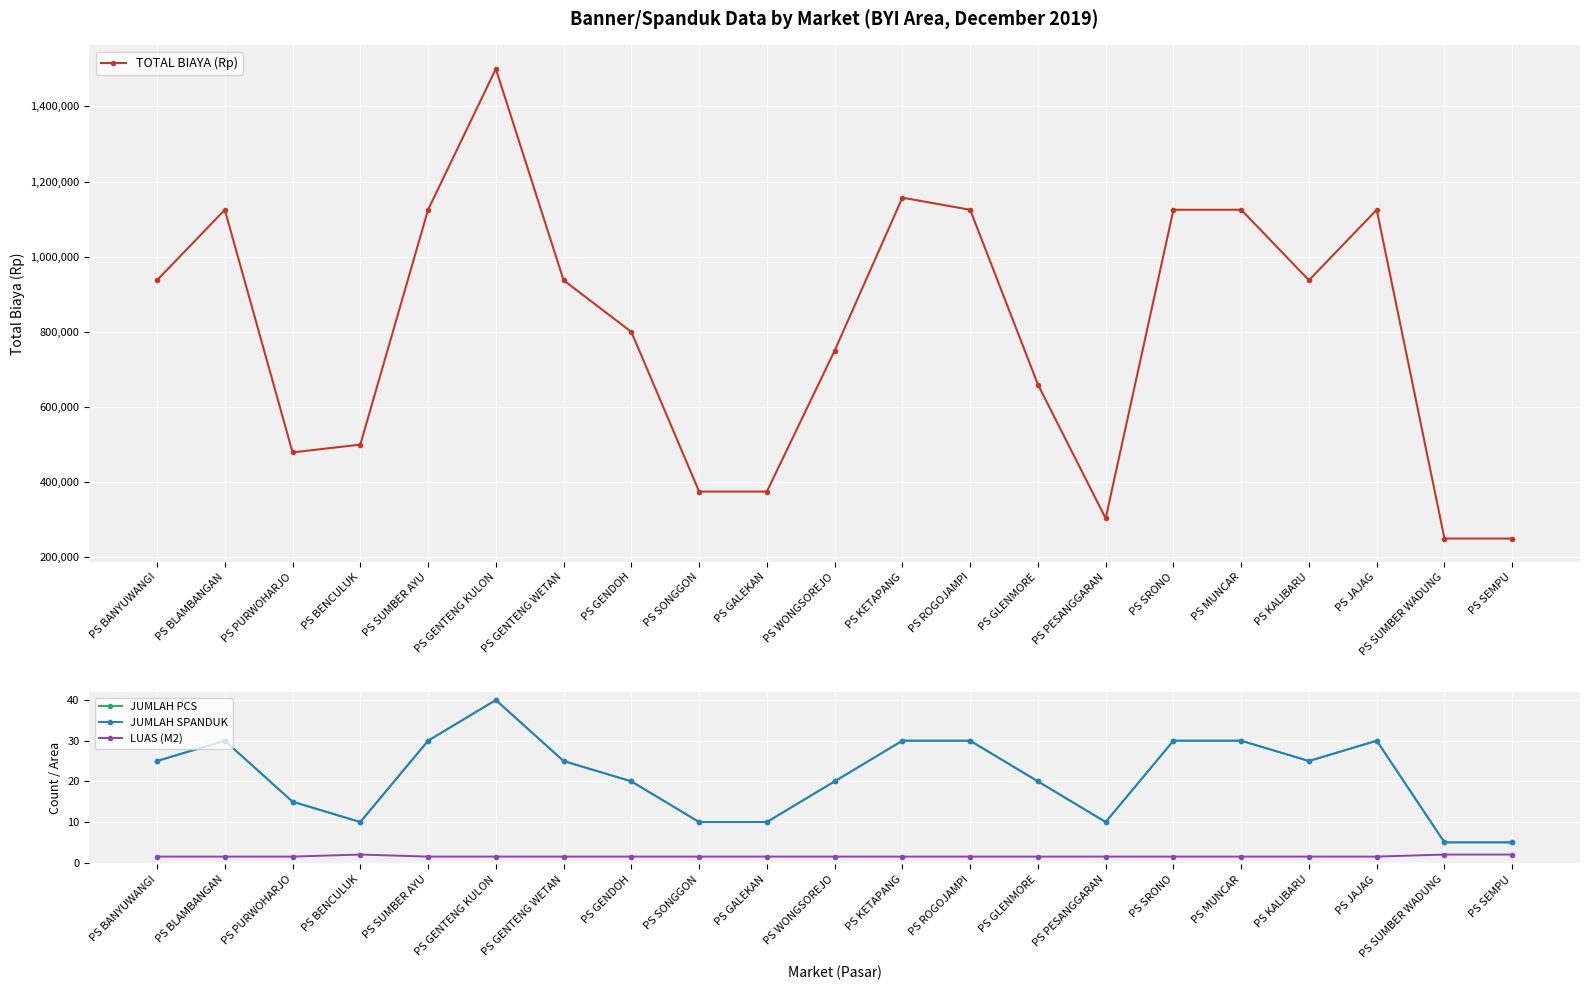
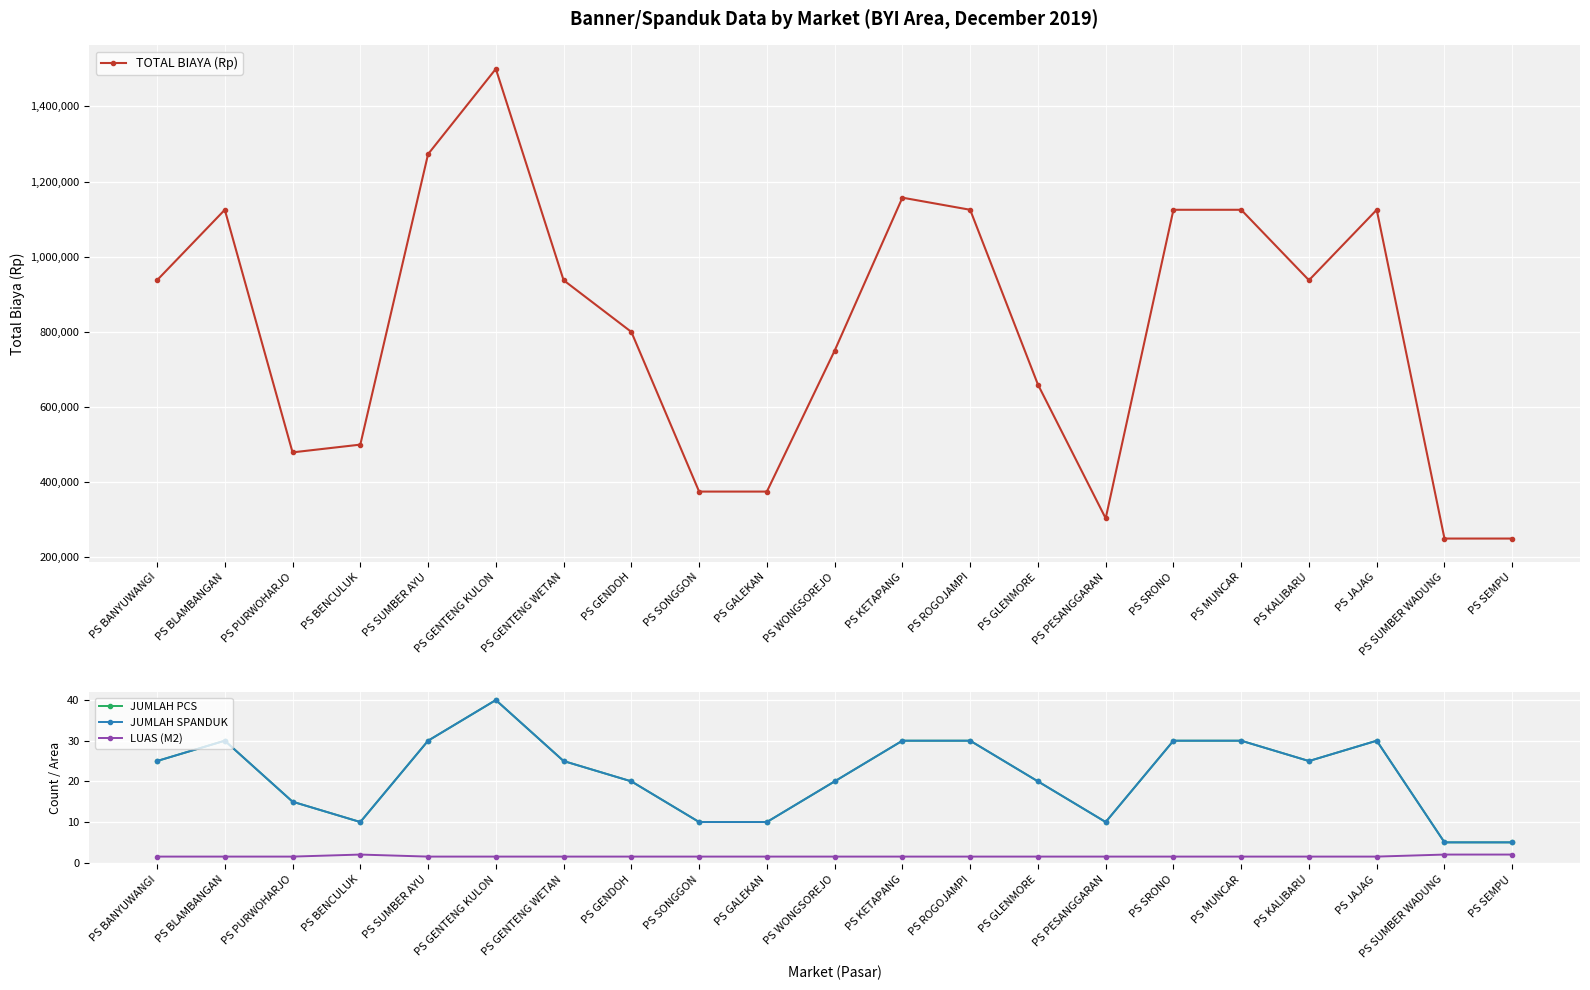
  {
    "Banner/Spanduk Data by Market (BYI Area, December 2019)": {
      "PS BANYUWANGI": "940,000",
      "PS BLAMBANGAN": "1,130,000",
      "PS PURWOHARJO": "480,000",
      "PS BENCULUK": "500,000",
-     "PS SUMBER AYU": "1,130,000",
+     "PS SUMBER AYU": "1,270,000",
      "PS GENTENG KULON": "1,500,000",
      "PS GENTENG WETAN": "940,000",
      "PS GENDOH": "800,000",
      "PS SONGGON": "380,000",
      "PS GALEKAN": "380,000",
      "PS WONGSOREJO": "750,000",
      "PS KETAPANG": "1,160,000",
      "PS ROGOJAMPI": "1,130,000",
      "PS GLENMORE": "660,000",
      "PS PESANGGARAN": "300,000",
      "PS SRONO": "1,130,000",
      "PS MUNCAR": "1,130,000",
      "PS KALIBARU": "940,000",
      "PS JAJAG": "1,130,000",
      "PS SUMBER WADUNG": "250,000",
      "PS SEMPU": "250,000"
    }
  }
